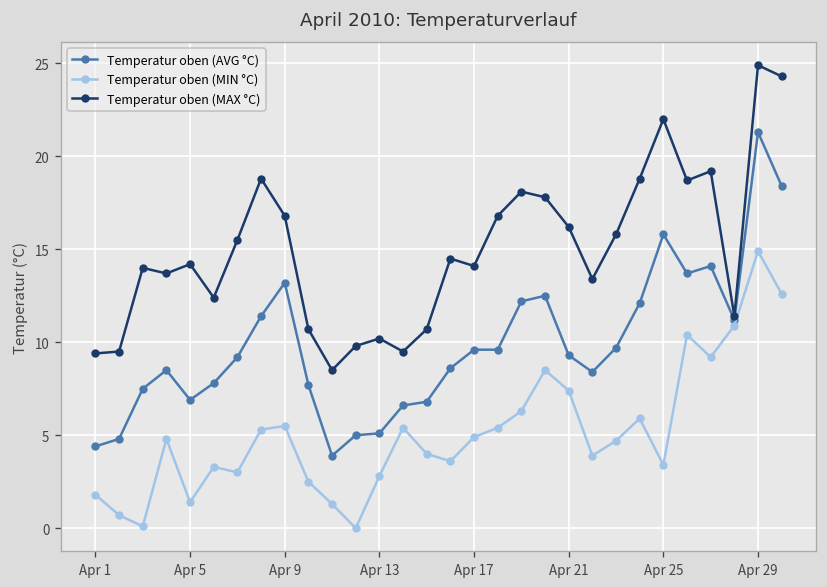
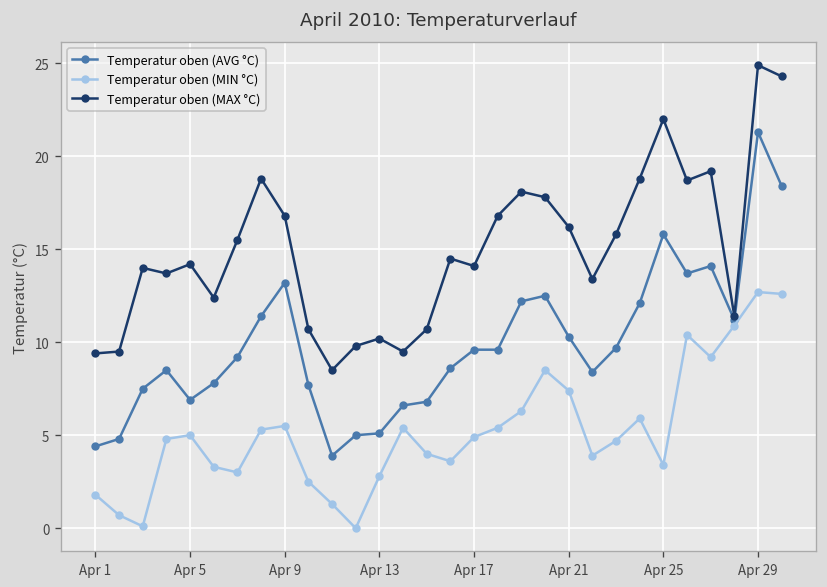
  {
    "Temperatur oben (AVG °C)": {
      "Apr 1": 4.4,
      "Apr 5": 6.9,
      "Apr 9": 13.2,
      "Apr 13": 5.1,
      "Apr 17": 9.6,
-     "Apr 21": 9.3,
+     "Apr 21": 10.3,
      "Apr 25": 15.8,
      "Apr 29": 21.3
    },
    "Temperatur oben (MIN °C)": {
      "Apr 1": 1.8,
-     "Apr 5": 1.4,
+     "Apr 5": 5.0,
      "Apr 9": 5.5,
      "Apr 13": 2.8,
      "Apr 17": 4.9,
      "Apr 21": 7.4,
      "Apr 25": 3.4,
-     "Apr 29": 14.9
+     "Apr 29": 12.7
    },
    "Temperatur oben (MAX °C)": {
      "Apr 1": 9.4,
      "Apr 5": 14.2,
      "Apr 9": 16.8,
      "Apr 13": 10.2,
      "Apr 17": 14.1,
      "Apr 21": 16.2,
      "Apr 25": 22.0,
      "Apr 29": 24.9
    }
  }
